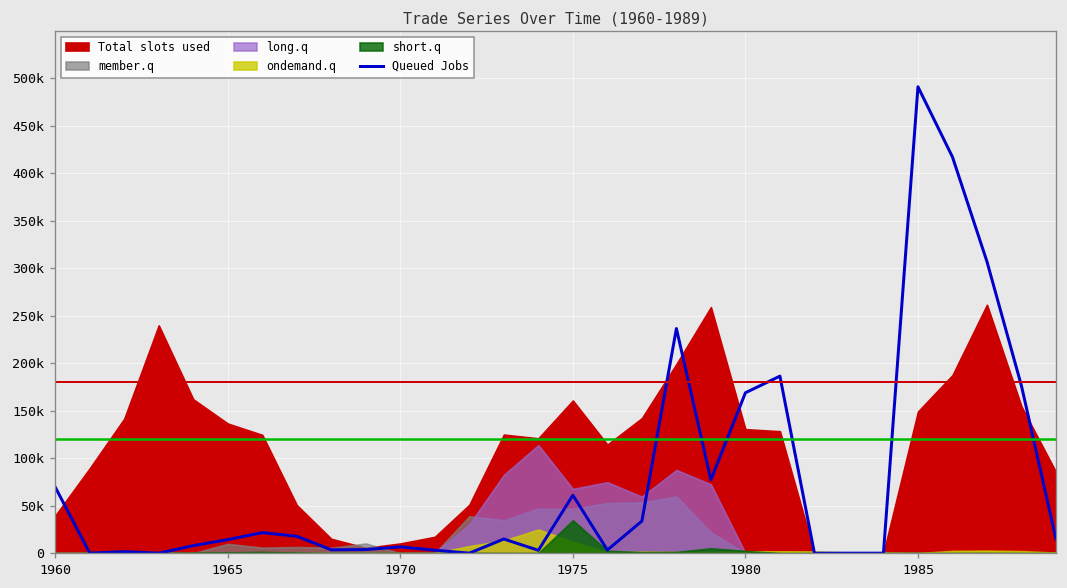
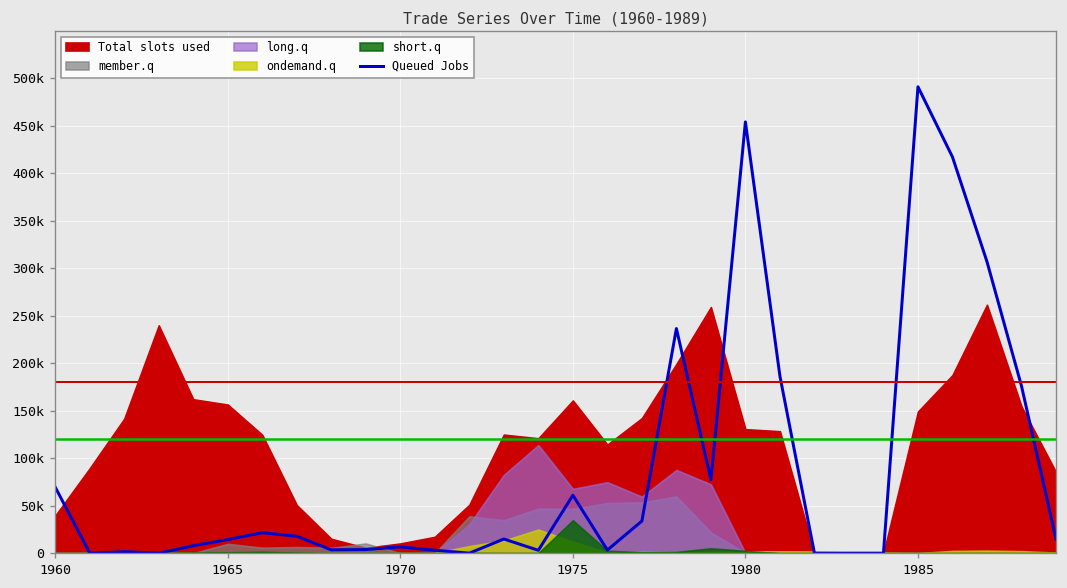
  {
    "Queued Jobs": {
      "1960": 70000,
      "1965": 10000,
      "1970": 10000,
      "1975": 60000,
-     "1980": 170000,
+     "1980": 450000,
      "1985": 490000
    },
    "Total slots used": {
      "1960": 40000,
-     "1965": 140000,
+     "1965": 160000,
      "1970": 10000,
      "1975": 160000,
      "1980": 130000,
      "1985": 150000
    },
    "member.q": {
      "1965": 10000,
      "1975": 50000
    },
    "long.q": {
      "1975": 70000
    },
    "ondemand.q": {
      "1975": 10000
    },
    "short.q": {
      "1975": 30000
    }
  }
